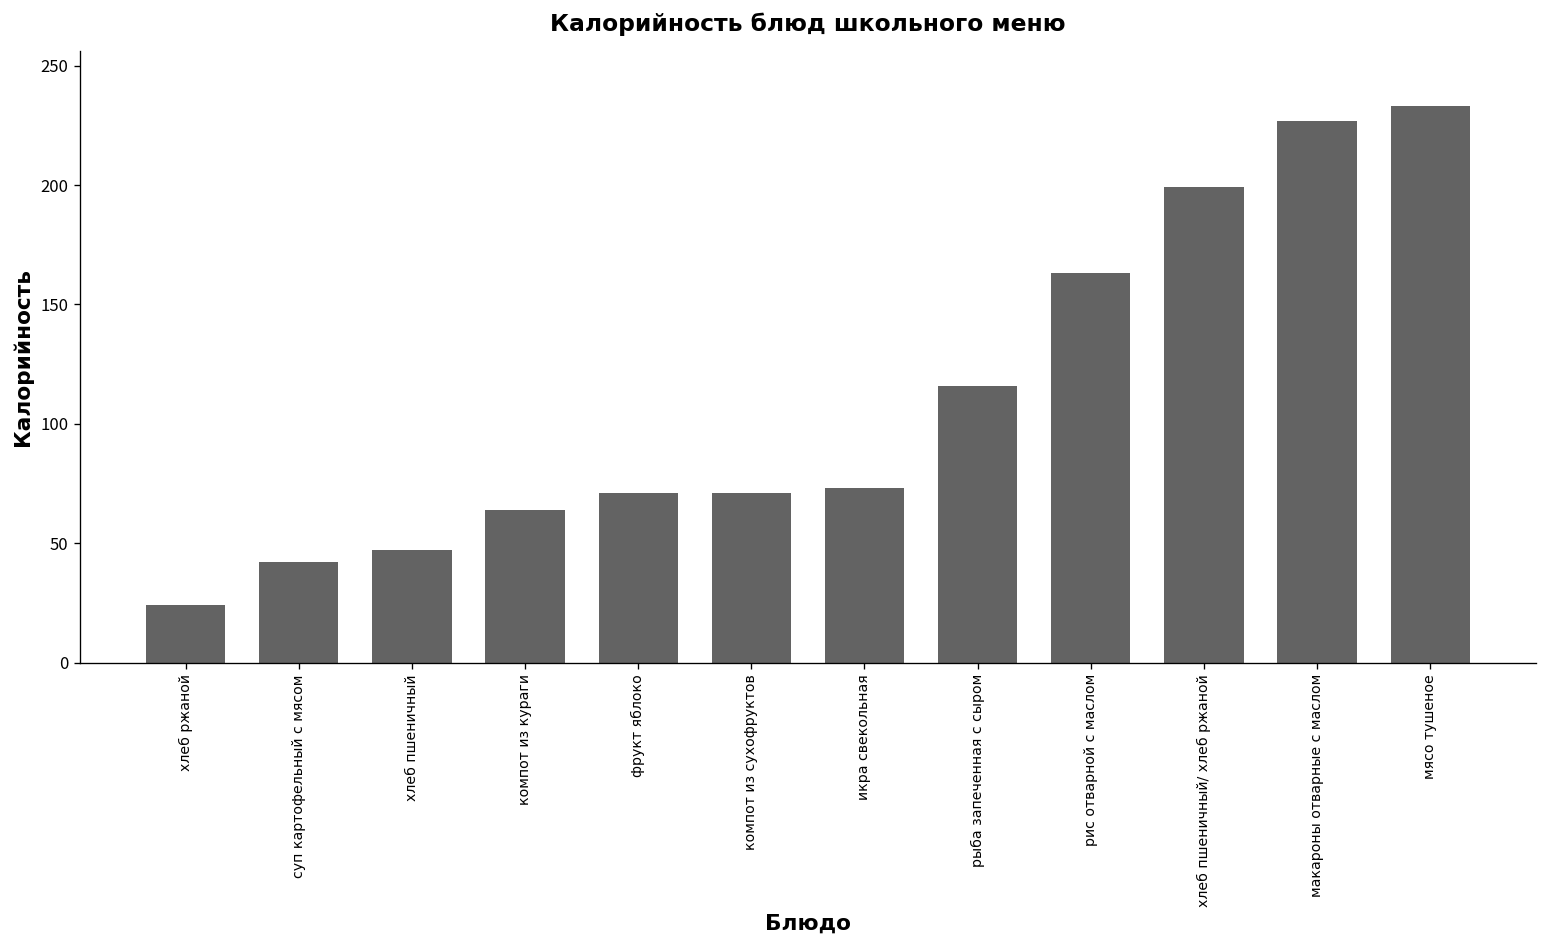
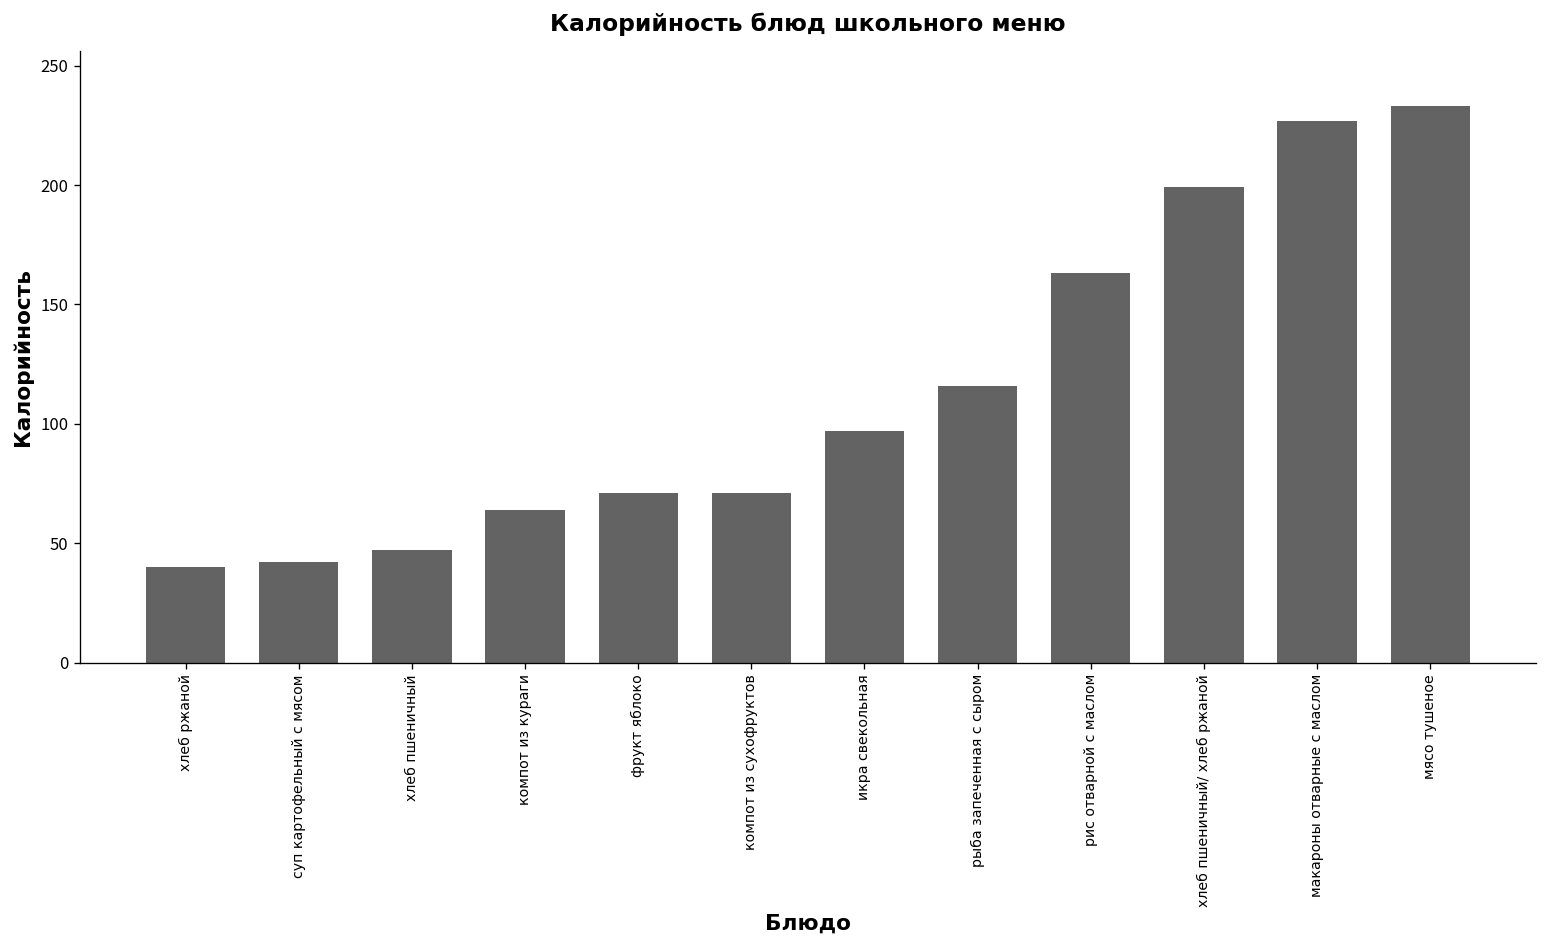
  {
-   "хлеб ржаной": 24,
+   "хлеб ржаной": 40,
    "суп картофельный с мясом": 42,
    "хлеб пшеничный": 47,
    "компот из кураги": 64,
    "фрукт яблоко": 71,
    "компот из сухофруктов": 71,
-   "икра свекольная": 73,
+   "икра свекольная": 97,
    "рыба запеченная с сыром": 116,
    "рис отварной с маслом": 163,
    "хлеб пшеничный/ хлеб ржаной": 199,
    "макароны отварные с маслом": 227,
    "мясо тушеное": 233
  }
